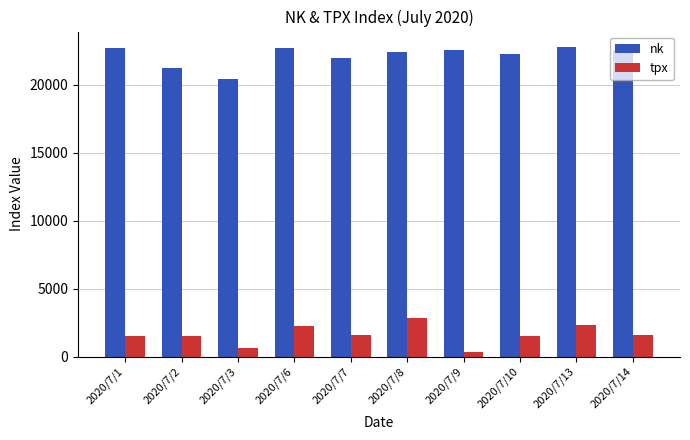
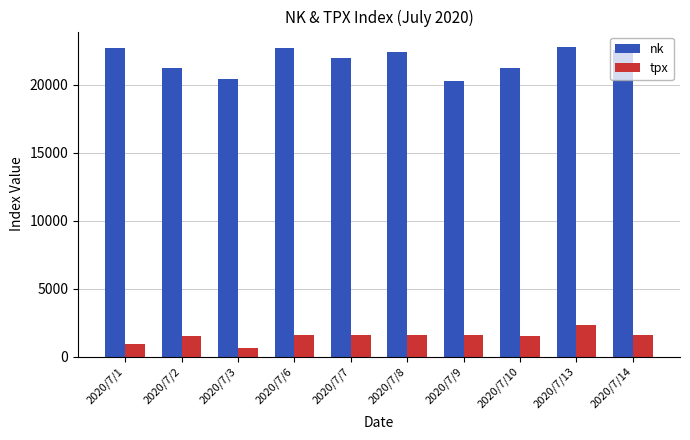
  {
    "nk": {
      "2020/7/1": 22700,
      "2020/7/2": 21200,
      "2020/7/3": 20400,
      "2020/7/6": 22700,
      "2020/7/7": 22000,
      "2020/7/8": 22400,
-     "2020/7/9": 22500,
-     "2020/7/10": 22300,
+     "2020/7/9": 20300,
+     "2020/7/10": 21200,
      "2020/7/13": 22800
    },
    "tpx": {
-     "2020/7/1": 1500,
+     "2020/7/1": 900,
      "2020/7/2": 1500,
      "2020/7/3": 600,
-     "2020/7/6": 2300,
+     "2020/7/6": 1600,
      "2020/7/7": 1600,
-     "2020/7/8": 2800,
-     "2020/7/9": 300,
+     "2020/7/8": 1600,
+     "2020/7/9": 1600,
      "2020/7/10": 1500,
      "2020/7/13": 2300,
      "2020/7/14": 1600
    }
  }
